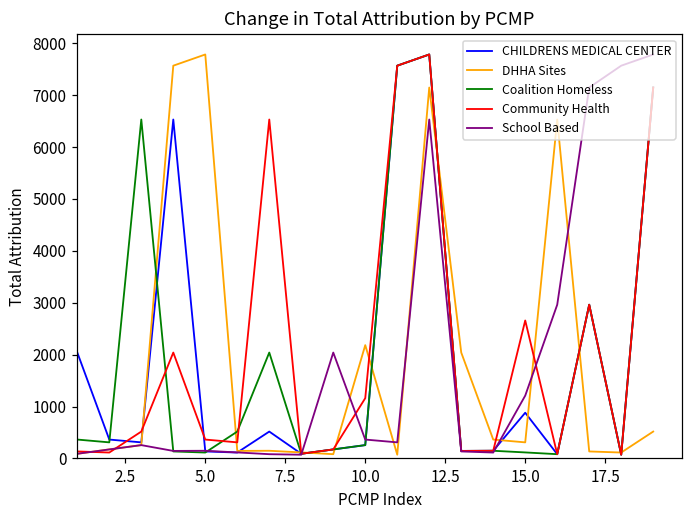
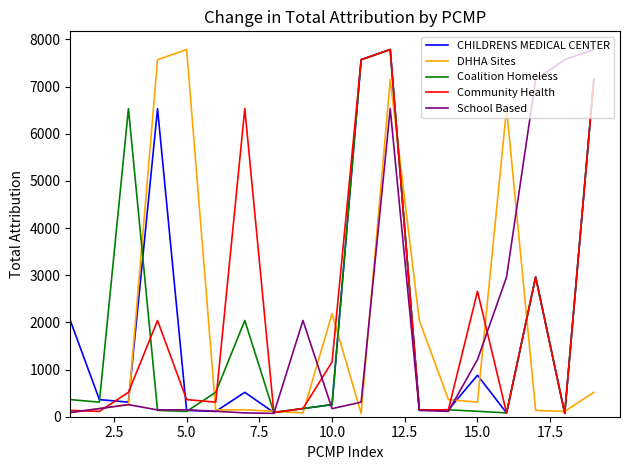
  {
    "CHILDRENS MEDICAL CENTER": {
      "15.0": 900
    },
    "DHHA Sites": {
      "5.0": 7800,
      "10.0": 2200,
      "15.0": 300
    },
    "Coalition Homeless": {
      "15.0": 100
    },
    "Community Health": {
      "5.0": 400,
      "10.0": 1200,
      "15.0": 2700
    },
    "School Based": {
-     "10.0": 400,
+     "10.0": 200,
      "15.0": 1200
    }
  }
